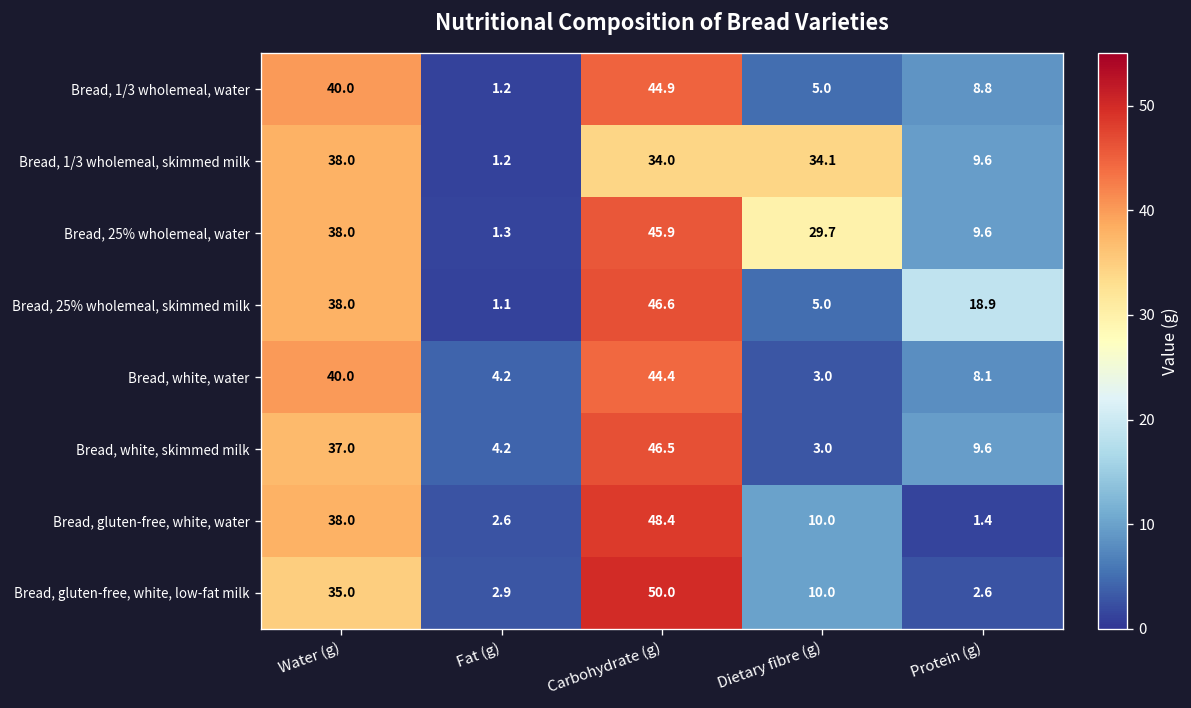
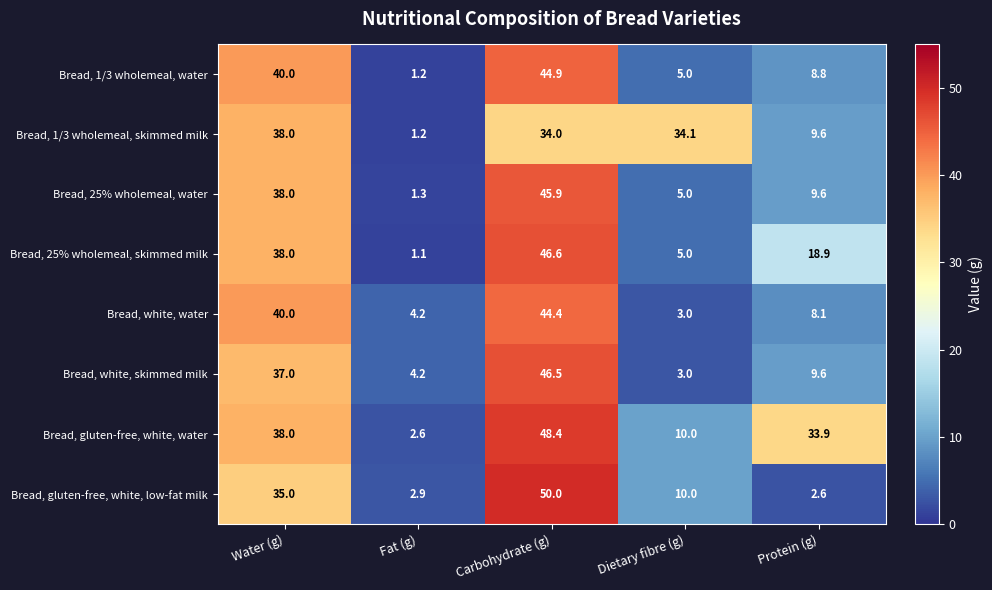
  {
    "Bread, 1/3 wholemeal, water": {
      "Water (g)": 40.0,
      "Fat (g)": 1.2,
      "Carbohydrate (g)": 44.9,
      "Dietary fibre (g)": 5.0,
      "Protein (g)": 8.8
    },
    "Bread, 1/3 wholemeal, skimmed milk": {
      "Water (g)": 38.0,
      "Fat (g)": 1.2,
      "Carbohydrate (g)": 34.0,
      "Dietary fibre (g)": 34.1,
      "Protein (g)": 9.6
    },
    "Bread, 25% wholemeal, water": {
      "Water (g)": 38.0,
      "Fat (g)": 1.3,
      "Carbohydrate (g)": 45.9,
-     "Dietary fibre (g)": 29.7,
+     "Dietary fibre (g)": 5.0,
      "Protein (g)": 9.6
    },
    "Bread, 25% wholemeal, skimmed milk": {
      "Water (g)": 38.0,
      "Fat (g)": 1.1,
      "Carbohydrate (g)": 46.6,
      "Dietary fibre (g)": 5.0,
      "Protein (g)": 18.9
    },
    "Bread, white, water": {
      "Water (g)": 40.0,
      "Fat (g)": 4.2,
      "Carbohydrate (g)": 44.4,
      "Dietary fibre (g)": 3.0,
      "Protein (g)": 8.1
    },
    "Bread, white, skimmed milk": {
      "Water (g)": 37.0,
      "Fat (g)": 4.2,
      "Carbohydrate (g)": 46.5,
      "Dietary fibre (g)": 3.0,
      "Protein (g)": 9.6
    },
    "Bread, gluten-free, white, water": {
      "Water (g)": 38.0,
      "Fat (g)": 2.6,
      "Carbohydrate (g)": 48.4,
      "Dietary fibre (g)": 10.0,
-     "Protein (g)": 1.4
+     "Protein (g)": 33.9
    },
    "Bread, gluten-free, white, low-fat milk": {
      "Water (g)": 35.0,
      "Fat (g)": 2.9,
      "Carbohydrate (g)": 50.0,
      "Dietary fibre (g)": 10.0,
      "Protein (g)": 2.6
    }
  }
